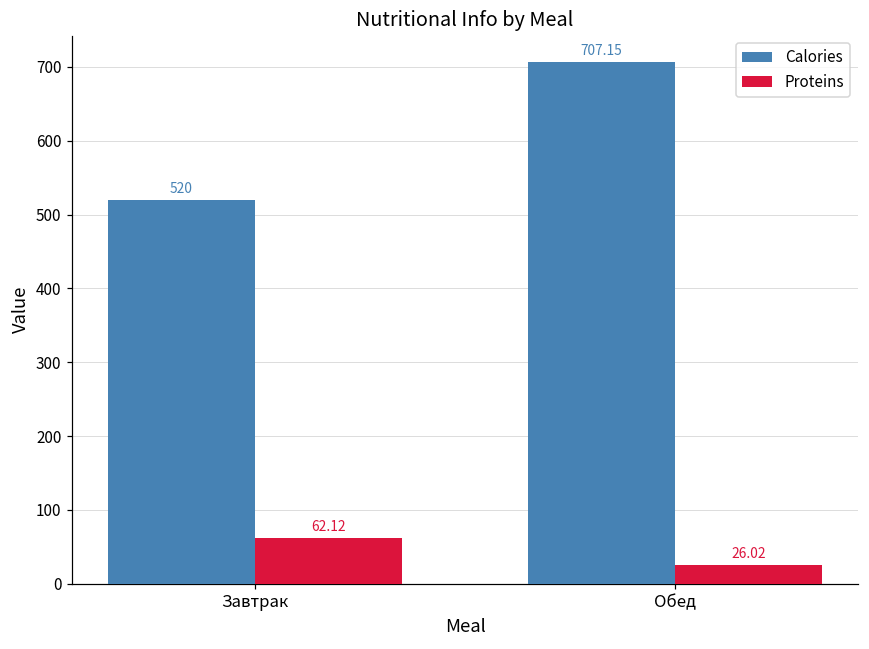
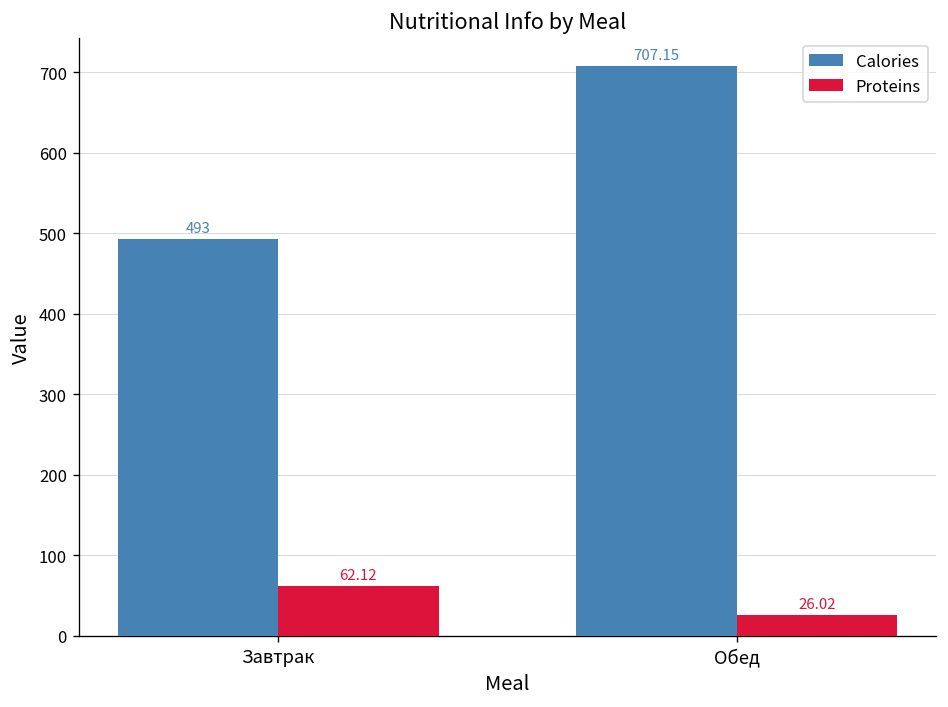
  {
    "Calories": {
-     "Завтрак": 520,
+     "Завтрак": 493,
      "Обед": 707.15
    },
    "Proteins": {
      "Завтрак": 62.12,
      "Обед": 26.02
    }
  }
